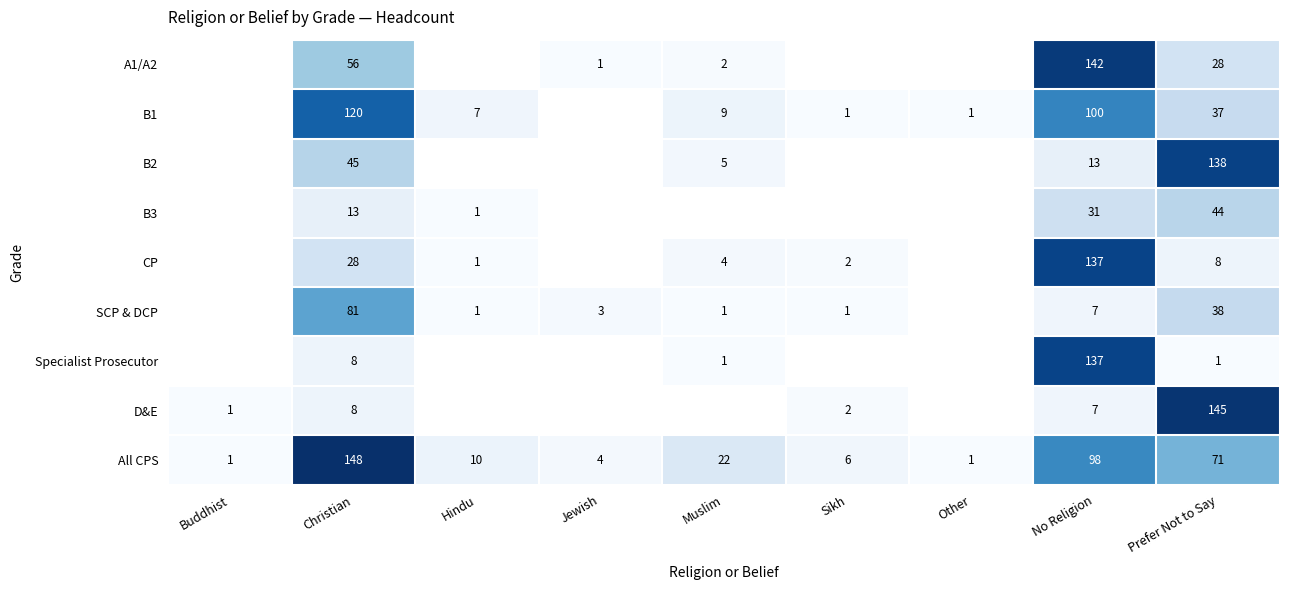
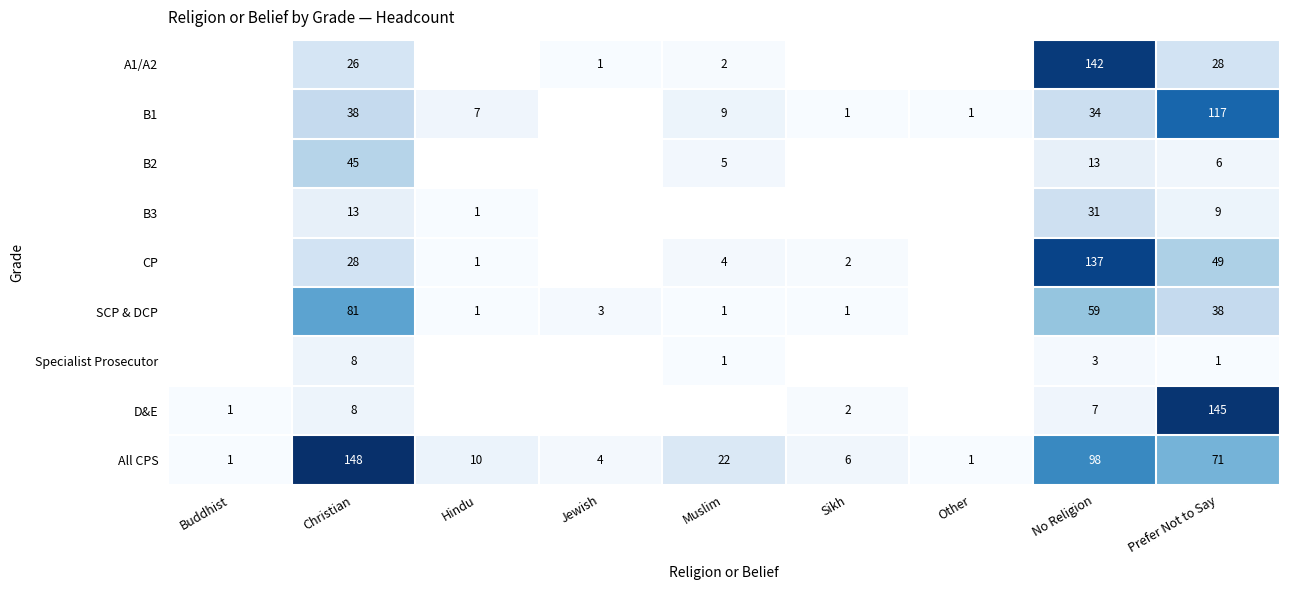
  {
    "A1/A2": {
-     "Christian": 56,
+     "Christian": 26,
      "Jewish": 1,
      "Muslim": 2,
      "No Religion": 142,
      "Prefer Not to Say": 28
    },
    "B1": {
-     "Christian": 120,
+     "Christian": 38,
      "Hindu": 7,
      "Muslim": 9,
      "Sikh": 1,
      "Other": 1,
-     "No Religion": 100,
-     "Prefer Not to Say": 37
+     "No Religion": 34,
+     "Prefer Not to Say": 117
    },
    "B2": {
      "Christian": 45,
      "Muslim": 5,
      "No Religion": 13,
-     "Prefer Not to Say": 138
+     "Prefer Not to Say": 6
    },
    "B3": {
      "Christian": 13,
      "Hindu": 1,
      "No Religion": 31,
-     "Prefer Not to Say": 44
+     "Prefer Not to Say": 9
    },
    "CP": {
      "Christian": 28,
      "Hindu": 1,
      "Muslim": 4,
      "Sikh": 2,
      "No Religion": 137,
-     "Prefer Not to Say": 8
+     "Prefer Not to Say": 49
    },
    "SCP & DCP": {
      "Christian": 81,
      "Hindu": 1,
      "Jewish": 3,
      "Muslim": 1,
      "Sikh": 1,
-     "No Religion": 7,
+     "No Religion": 59,
      "Prefer Not to Say": 38
    },
    "Specialist Prosecutor": {
      "Christian": 8,
      "Muslim": 1,
-     "No Religion": 137,
+     "No Religion": 3,
      "Prefer Not to Say": 1
    },
    "D&E": {
      "Buddhist": 1,
      "Christian": 8,
      "Sikh": 2,
      "No Religion": 7,
      "Prefer Not to Say": 145
    },
    "All CPS": {
      "Buddhist": 1,
      "Christian": 148,
      "Hindu": 10,
      "Jewish": 4,
      "Muslim": 22,
      "Sikh": 6,
      "Other": 1,
      "No Religion": 98,
      "Prefer Not to Say": 71
    }
  }
